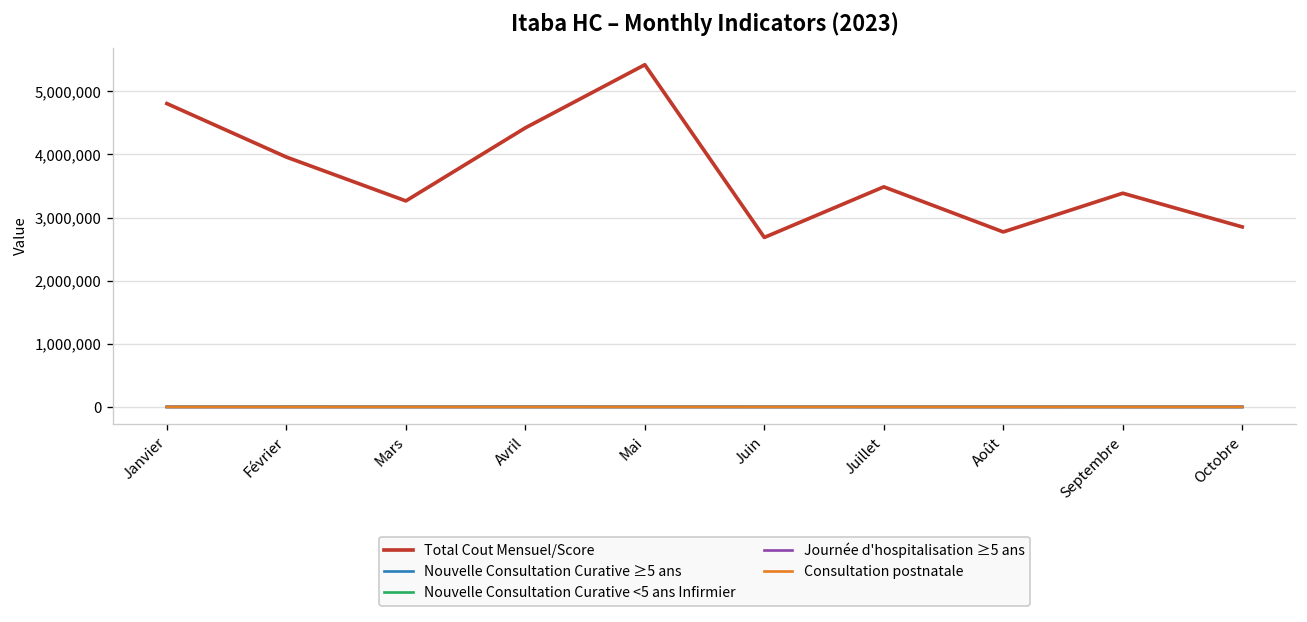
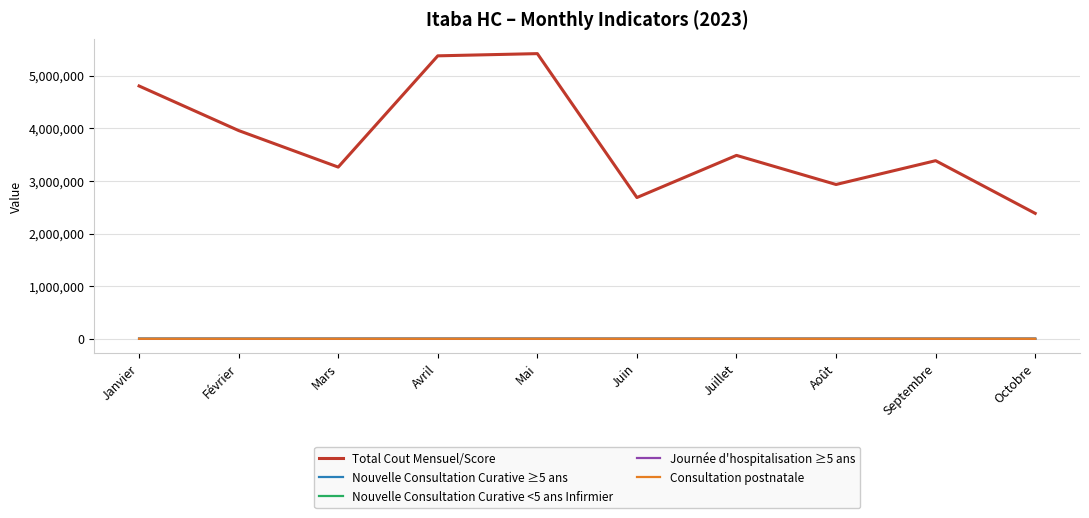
  {
    "Total Cout Mensuel/Score": {
      "Janvier": "4,800,000",
      "Février": "4,000,000",
      "Mars": "3,300,000",
-     "Avril": "4,400,000",
+     "Avril": "5,400,000",
      "Mai": "5,400,000",
      "Juin": "2,700,000",
      "Juillet": "3,500,000",
-     "Août": "2,800,000",
+     "Août": "2,900,000",
      "Septembre": "3,400,000",
-     "Octobre": "2,900,000"
+     "Octobre": "2,400,000"
    },
    "Consultation postnatale": {
      "Janvier": "0",
      "Février": "0",
      "Mars": "0",
      "Avril": "0",
      "Mai": "0",
      "Juin": "0",
      "Juillet": "0",
      "Août": "0",
      "Septembre": "0",
      "Octobre": "0"
    }
  }
